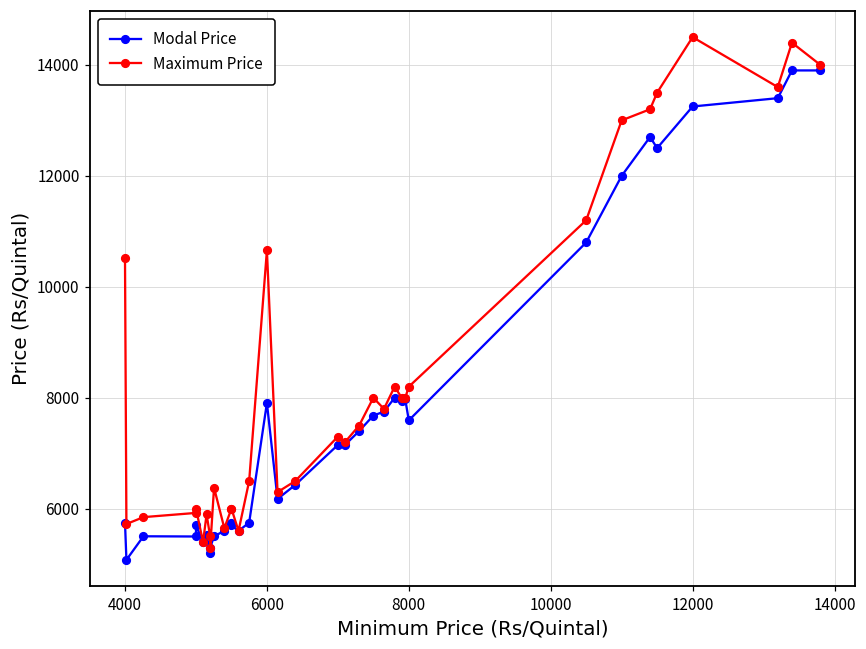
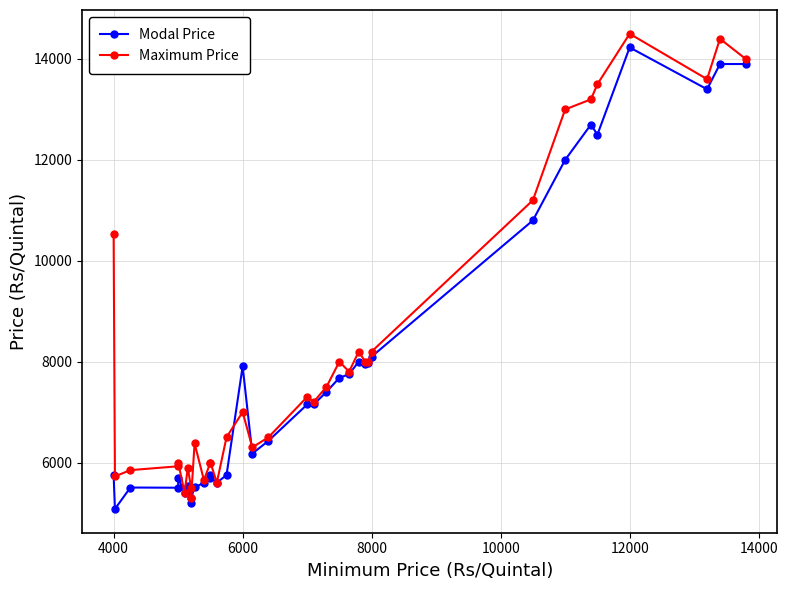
  {
    "Modal Price": {
      "6000": 7900,
-     "8000": 7600,
-     "12000": 13300
+     "8000": 8100,
+     "12000": 14200
    },
    "Maximum Price": {
      "4000": 10500,
-     "6000": 10700,
+     "6000": 7000,
      "8000": 8200,
      "12000": 14500
    }
  }
